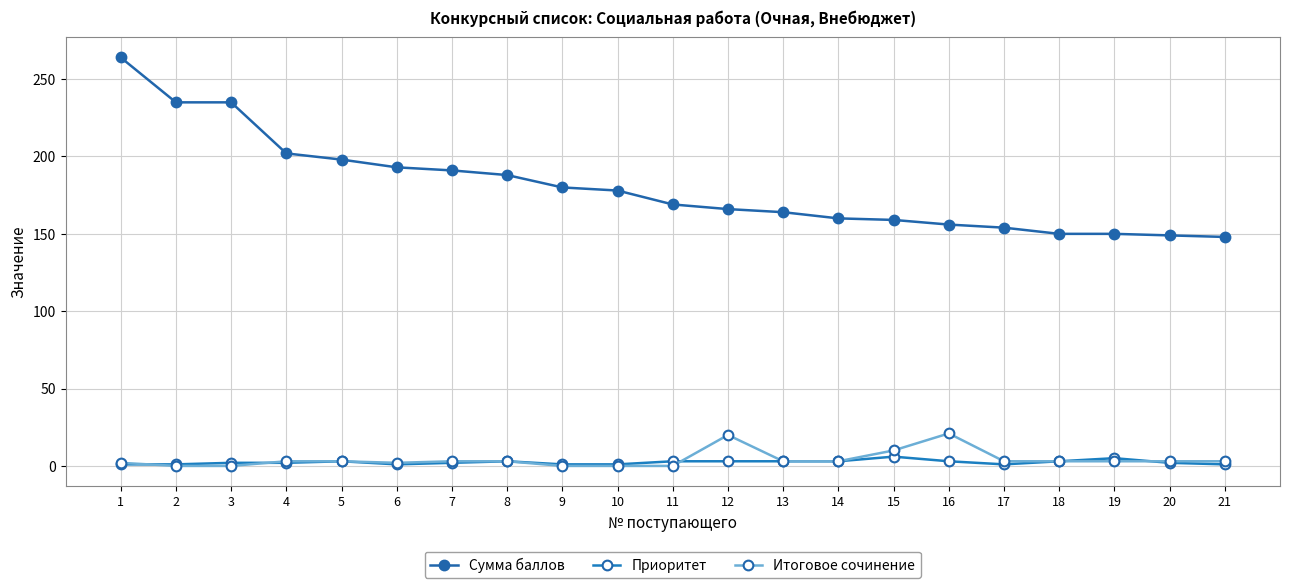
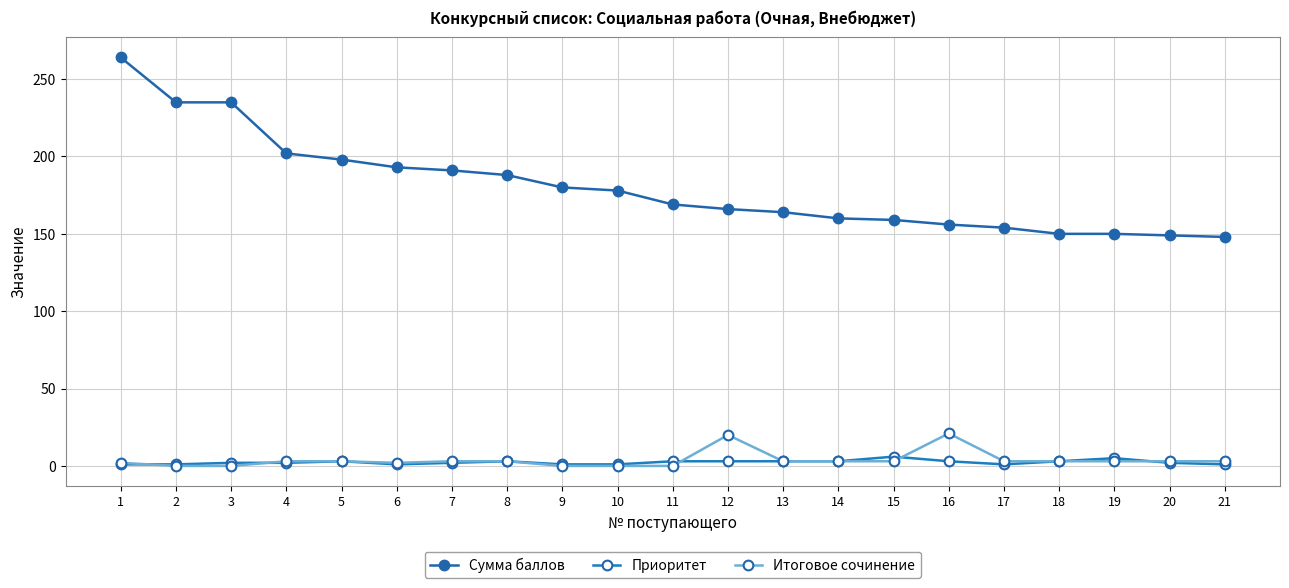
  {
    "Итоговое сочинение": {
      "3": 0,
      "11": 0,
      "12": 20,
-     "15": 10,
+     "15": 3,
      "16": 21,
      "17": 3,
      "19": 3,
      "21": 3
    }
  }
